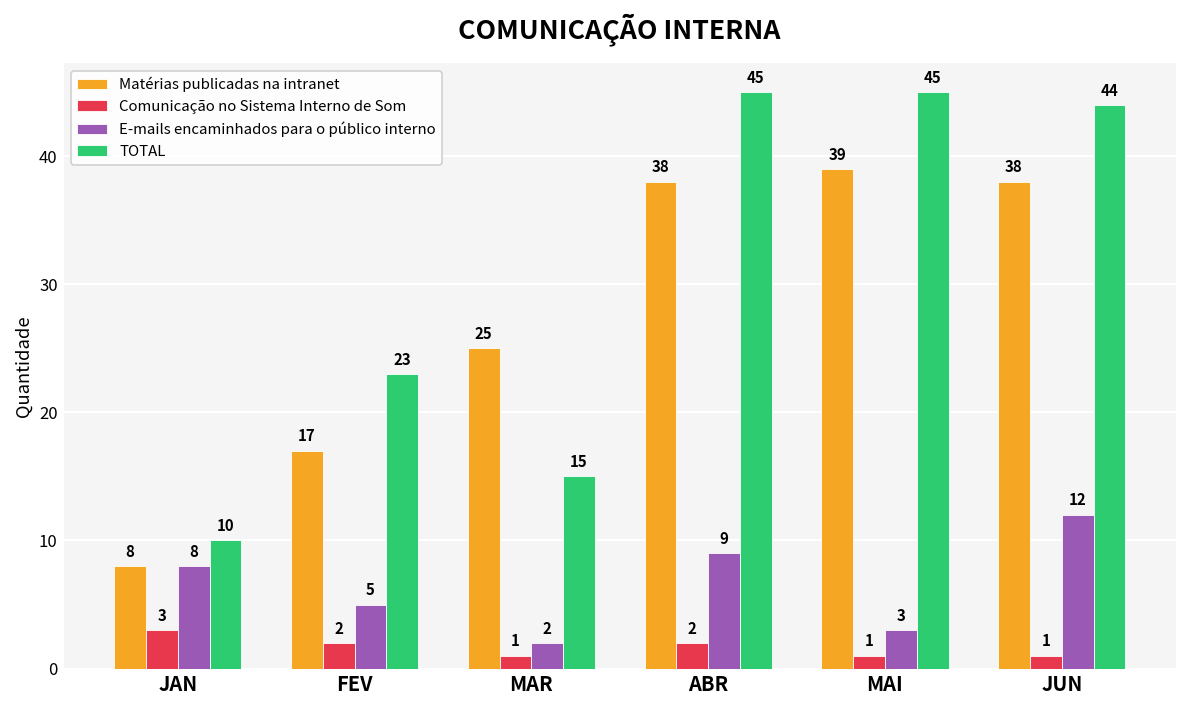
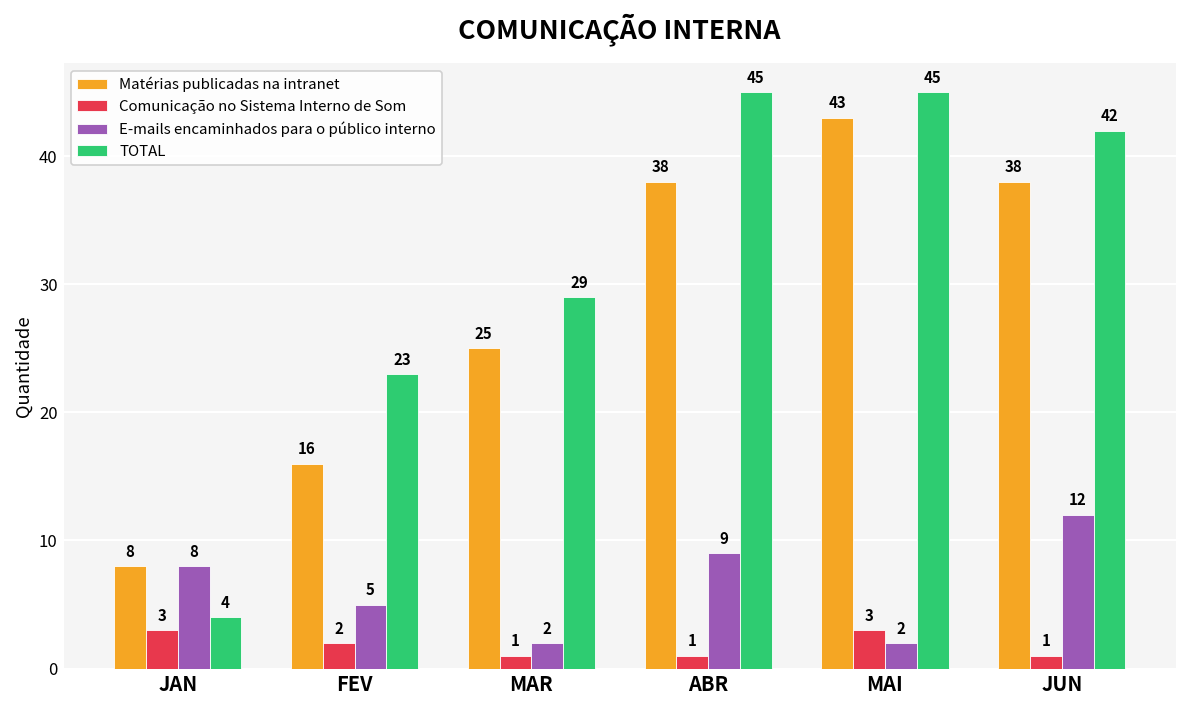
  {
    "Matérias publicadas na intranet": {
      "JAN": 8,
-     "FEV": 17,
+     "FEV": 16,
      "MAR": 25,
      "ABR": 38,
-     "MAI": 39,
+     "MAI": 43,
      "JUN": 38
    },
    "Comunicação no Sistema Interno de Som": {
      "JAN": 3,
      "FEV": 2,
      "MAR": 1,
-     "ABR": 2,
-     "MAI": 1,
+     "ABR": 1,
+     "MAI": 3,
      "JUN": 1
    },
    "E-mails encaminhados para o público interno": {
      "JAN": 8,
      "FEV": 5,
      "MAR": 2,
      "ABR": 9,
-     "MAI": 3,
+     "MAI": 2,
      "JUN": 12
    },
    "TOTAL": {
-     "JAN": 10,
+     "JAN": 4,
      "FEV": 23,
-     "MAR": 15,
+     "MAR": 29,
      "ABR": 45,
      "MAI": 45,
-     "JUN": 44
+     "JUN": 42
    }
  }
